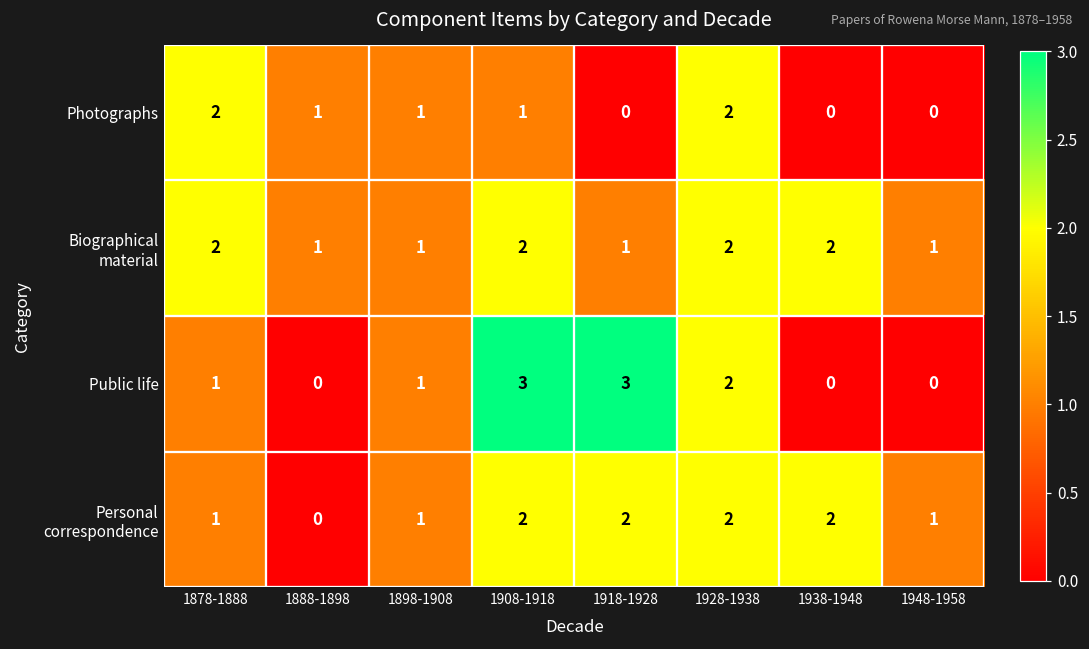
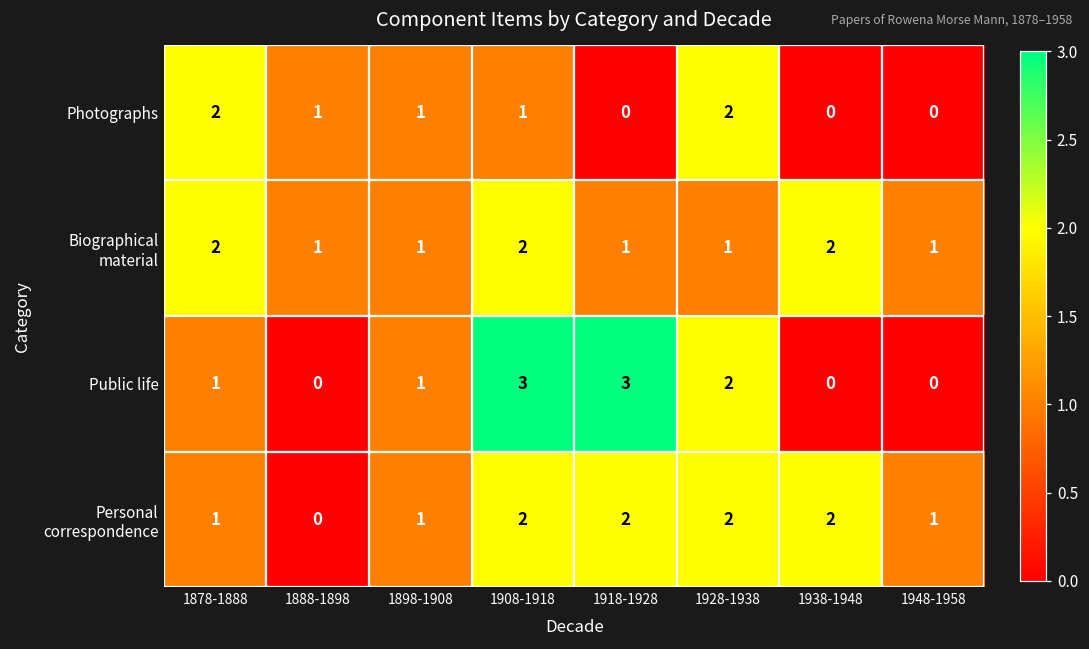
  {
    "Photographs": {
      "1878-1888": 2,
      "1888-1898": 1,
      "1898-1908": 1,
      "1908-1918": 1,
      "1918-1928": 0,
      "1928-1938": 2,
      "1938-1948": 0,
      "1948-1958": 0
    },
    "Biographical material": {
      "1878-1888": 2,
      "1888-1898": 1,
      "1898-1908": 1,
      "1908-1918": 2,
      "1918-1928": 1,
-     "1928-1938": 2,
+     "1928-1938": 1,
      "1938-1948": 2,
      "1948-1958": 1
    },
    "Public life": {
      "1878-1888": 1,
      "1888-1898": 0,
      "1898-1908": 1,
      "1908-1918": 3,
      "1918-1928": 3,
      "1928-1938": 2,
      "1938-1948": 0,
      "1948-1958": 0
    },
    "Personal correspondence": {
      "1878-1888": 1,
      "1888-1898": 0,
      "1898-1908": 1,
      "1908-1918": 2,
      "1918-1928": 2,
      "1928-1938": 2,
      "1938-1948": 2,
      "1948-1958": 1
    }
  }
